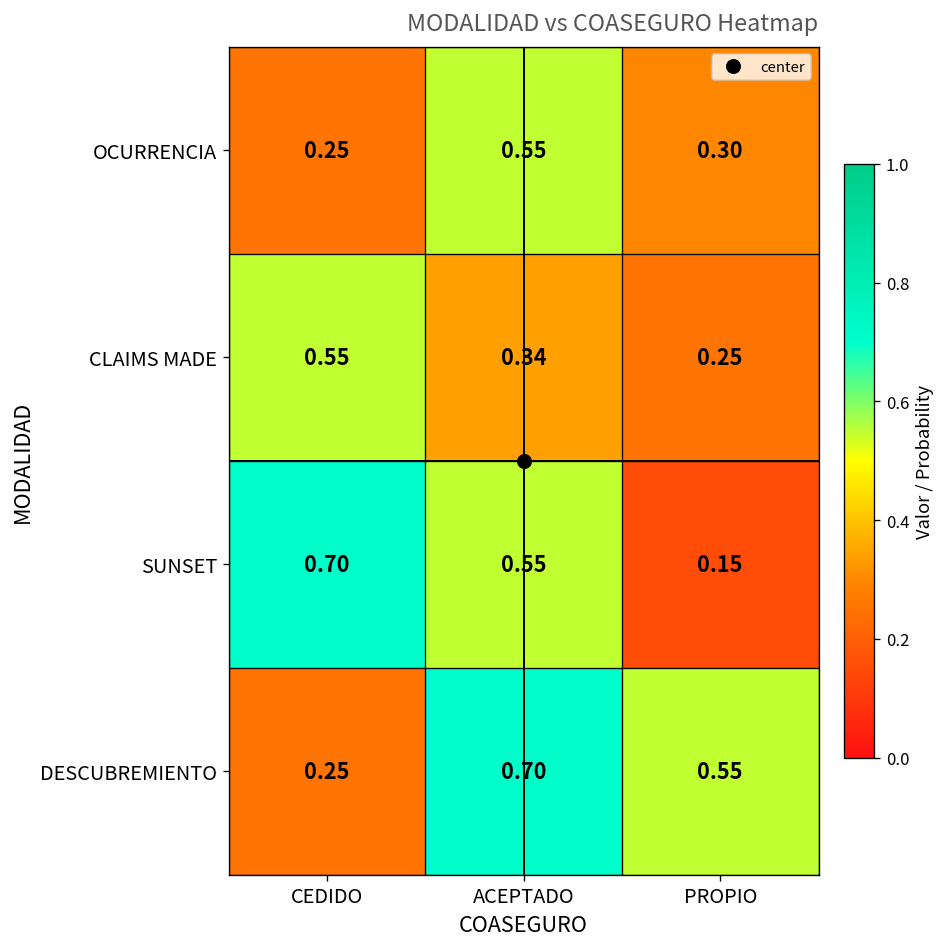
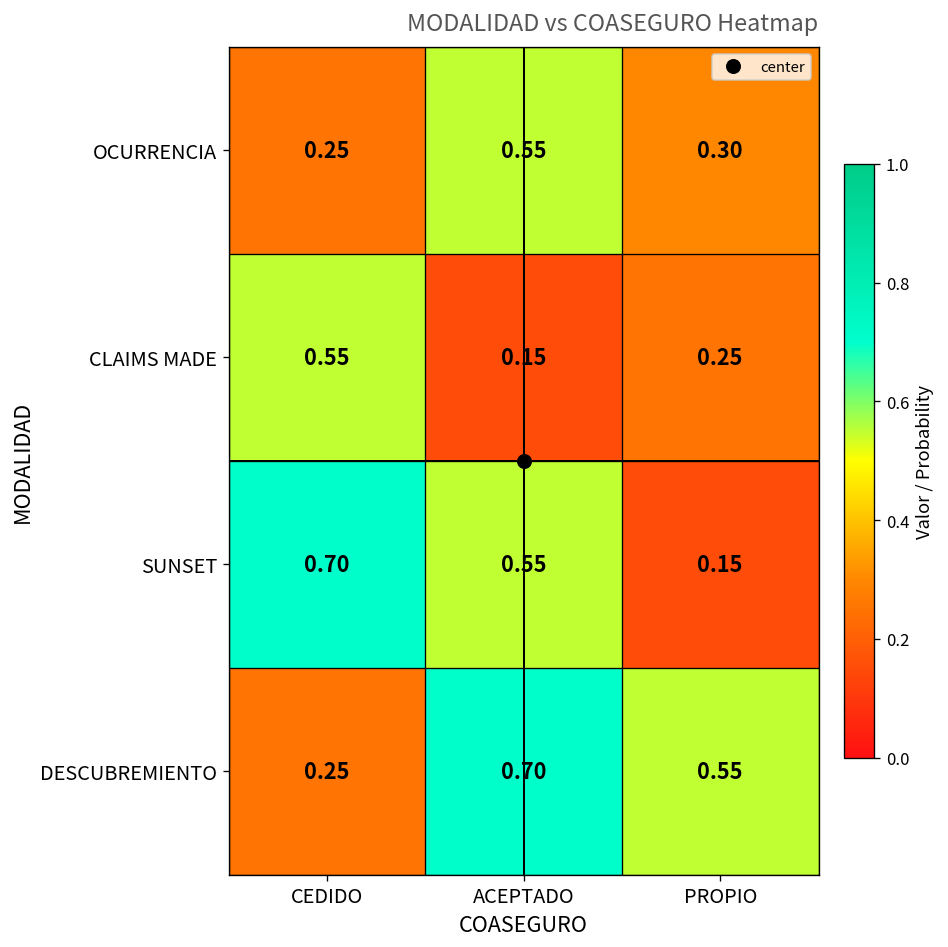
  {
    "OCURRENCIA": {
      "CEDIDO": 0.25,
      "ACEPTADO": 0.55,
      "PROPIO": 0.30
    },
    "CLAIMS MADE": {
      "CEDIDO": 0.55,
-     "ACEPTADO": 0.34,
+     "ACEPTADO": 0.15,
      "PROPIO": 0.25
    },
    "SUNSET": {
      "CEDIDO": 0.70,
      "ACEPTADO": 0.55,
      "PROPIO": 0.15
    },
    "DESCUBREMIENTO": {
      "CEDIDO": 0.25,
      "ACEPTADO": 0.70,
      "PROPIO": 0.55
    }
  }
